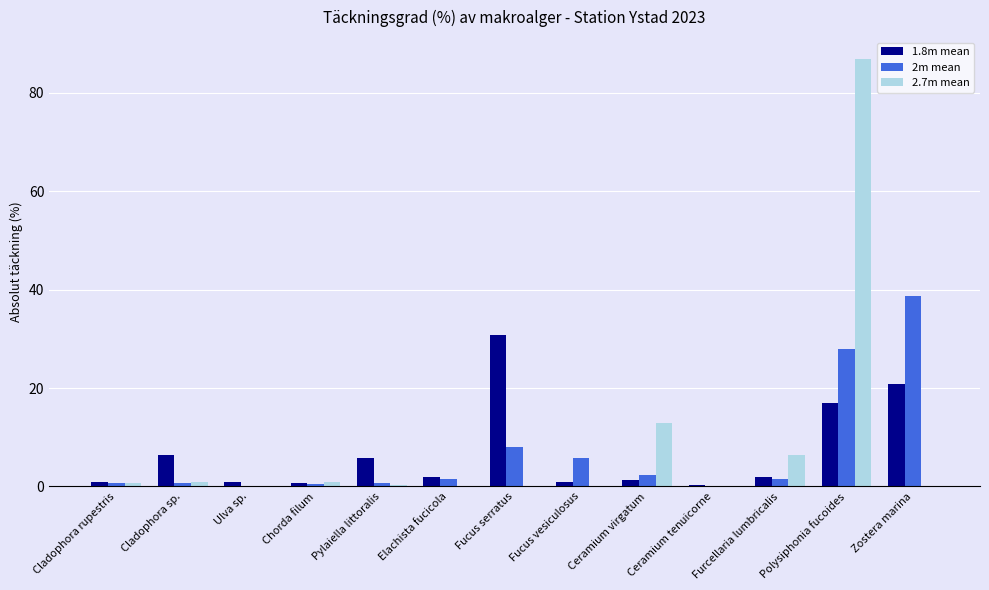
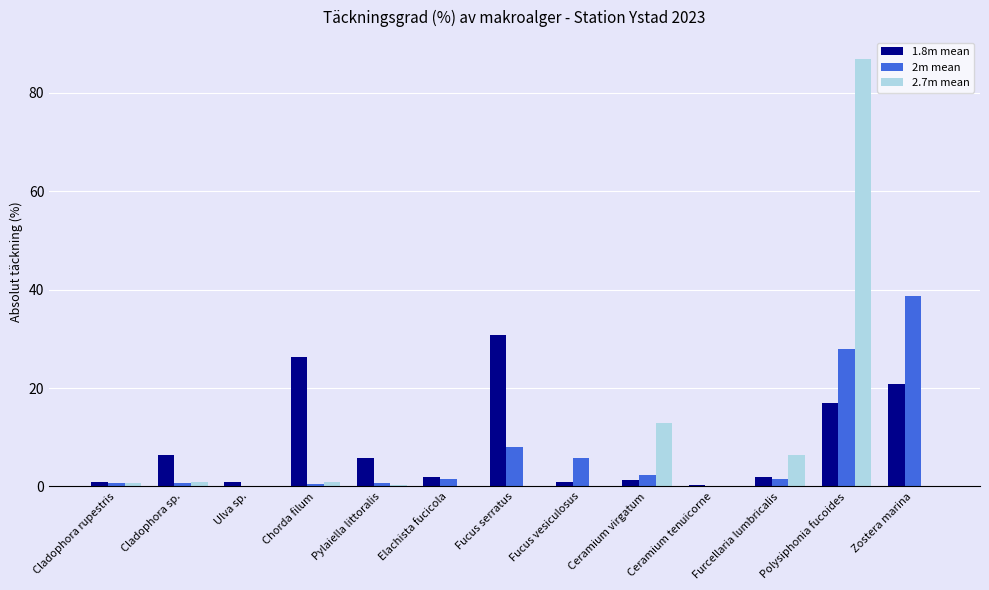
  {
    "1.8m mean": {
      "Cladophora rupestris": 1,
      "Cladophora sp.": 7,
      "Ulva sp.": 1,
-     "Chorda filum": 1,
+     "Chorda filum": 26,
      "Pylaiella littoralis": 6,
      "Elachista fucicola": 2,
      "Fucus serratus": 31,
      "Fucus vesiculosus": 1,
      "Ceramium virgatum": 1,
      "Furcellaria lumbricalis": 2,
      "Polysiphonia fucoides": 17,
      "Zostera marina": 21
    },
    "2m mean": {
      "Cladophora rupestris": 1,
      "Cladophora sp.": 1,
      "Ulva sp.": 0,
      "Chorda filum": 1,
      "Pylaiella littoralis": 1,
      "Elachista fucicola": 2,
      "Fucus serratus": 8,
      "Fucus vesiculosus": 6,
      "Ceramium virgatum": 2,
      "Ceramium tenuicorne": 0,
      "Furcellaria lumbricalis": 2,
      "Polysiphonia fucoides": 28,
      "Zostera marina": 39
    },
    "2.7m mean": {
      "Cladophora rupestris": 1,
      "Cladophora sp.": 1,
      "Ulva sp.": 0,
      "Chorda filum": 1,
      "Elachista fucicola": 0,
      "Fucus serratus": 0,
      "Fucus vesiculosus": 0,
      "Ceramium virgatum": 13,
      "Ceramium tenuicorne": 0,
      "Furcellaria lumbricalis": 6,
      "Polysiphonia fucoides": 87,
      "Zostera marina": 0
    }
  }
